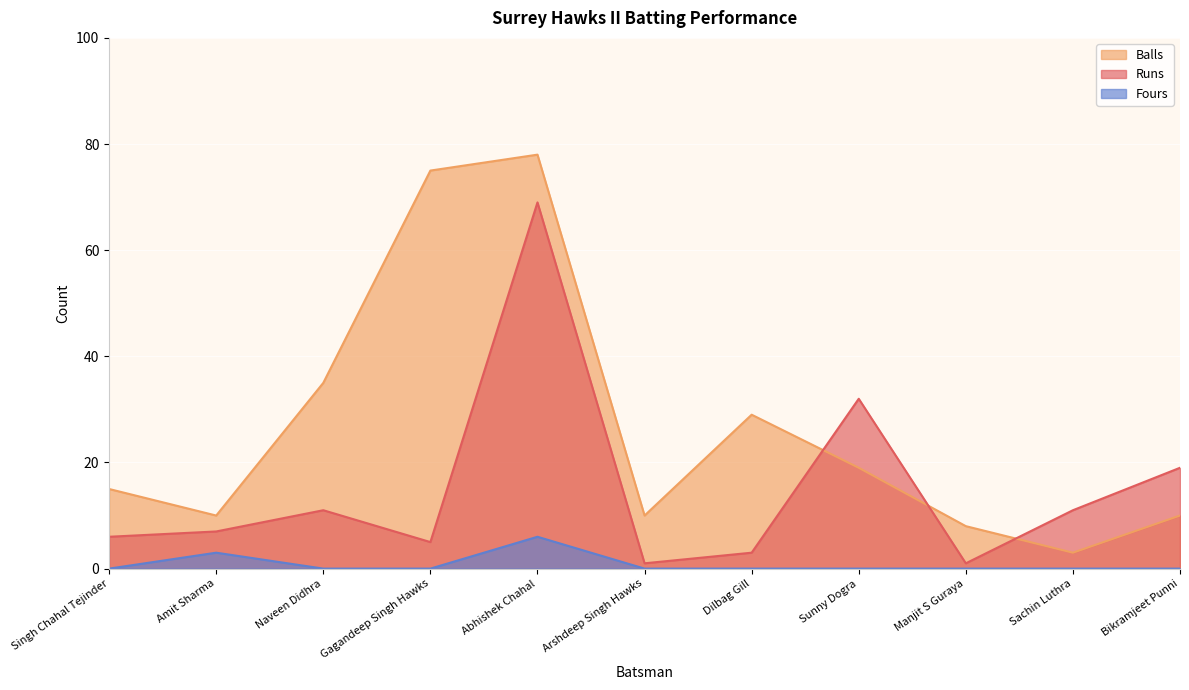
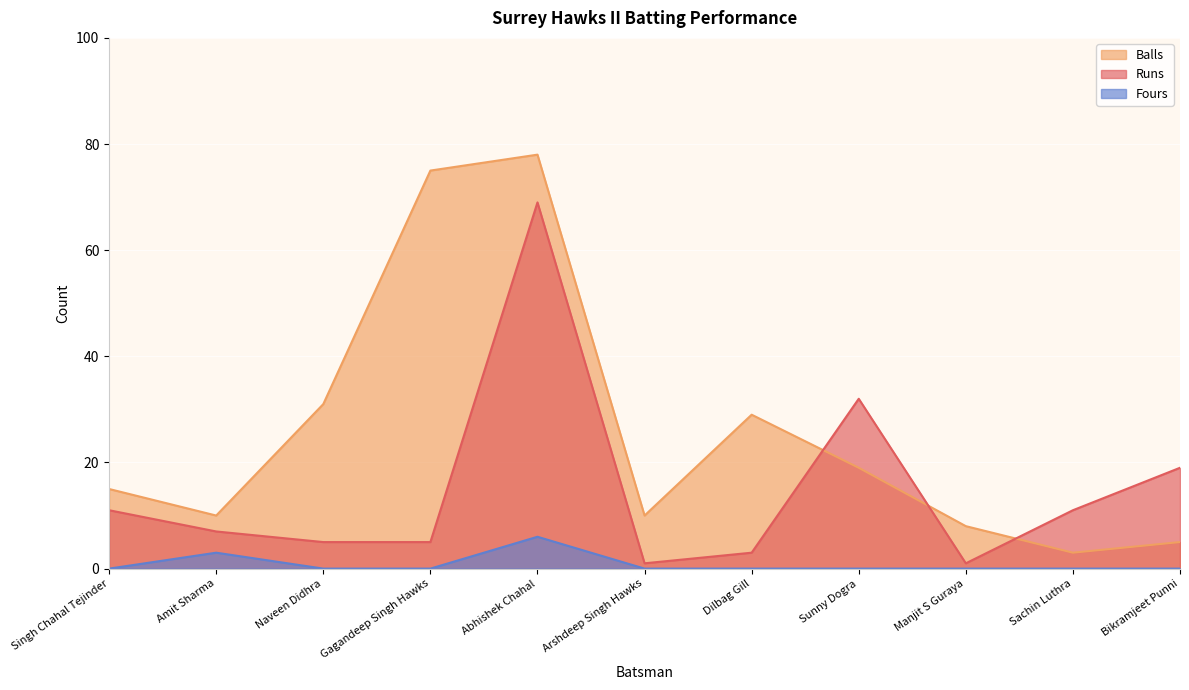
  {
    "Balls": {
      "Singh Chahal Tejinder": 15,
      "Amit Sharma": 10,
-     "Naveen Didhra": 35,
+     "Naveen Didhra": 31,
      "Gagandeep Singh Hawks": 75,
      "Abhishek Chahal": 78,
      "Arshdeep Singh Hawks": 10,
      "Dilbag Gill": 29,
      "Sunny Dogra": 19,
      "Manjit S Guraya": 8,
      "Sachin Luthra": 3,
-     "Bikramjeet Punni": 10
+     "Bikramjeet Punni": 5
    },
    "Runs": {
-     "Singh Chahal Tejinder": 6,
+     "Singh Chahal Tejinder": 11,
      "Amit Sharma": 7,
-     "Naveen Didhra": 11,
+     "Naveen Didhra": 5,
      "Gagandeep Singh Hawks": 5,
      "Abhishek Chahal": 69,
      "Arshdeep Singh Hawks": 1,
      "Dilbag Gill": 3,
      "Sunny Dogra": 32,
      "Manjit S Guraya": 1,
      "Sachin Luthra": 11,
      "Bikramjeet Punni": 19
    },
    "Fours": {
      "Singh Chahal Tejinder": 0,
      "Amit Sharma": 3,
      "Naveen Didhra": 0,
      "Gagandeep Singh Hawks": 0,
      "Abhishek Chahal": 6,
      "Arshdeep Singh Hawks": 0,
      "Dilbag Gill": 0,
      "Sunny Dogra": 0,
      "Manjit S Guraya": 0,
      "Sachin Luthra": 0,
      "Bikramjeet Punni": 0
    }
  }
